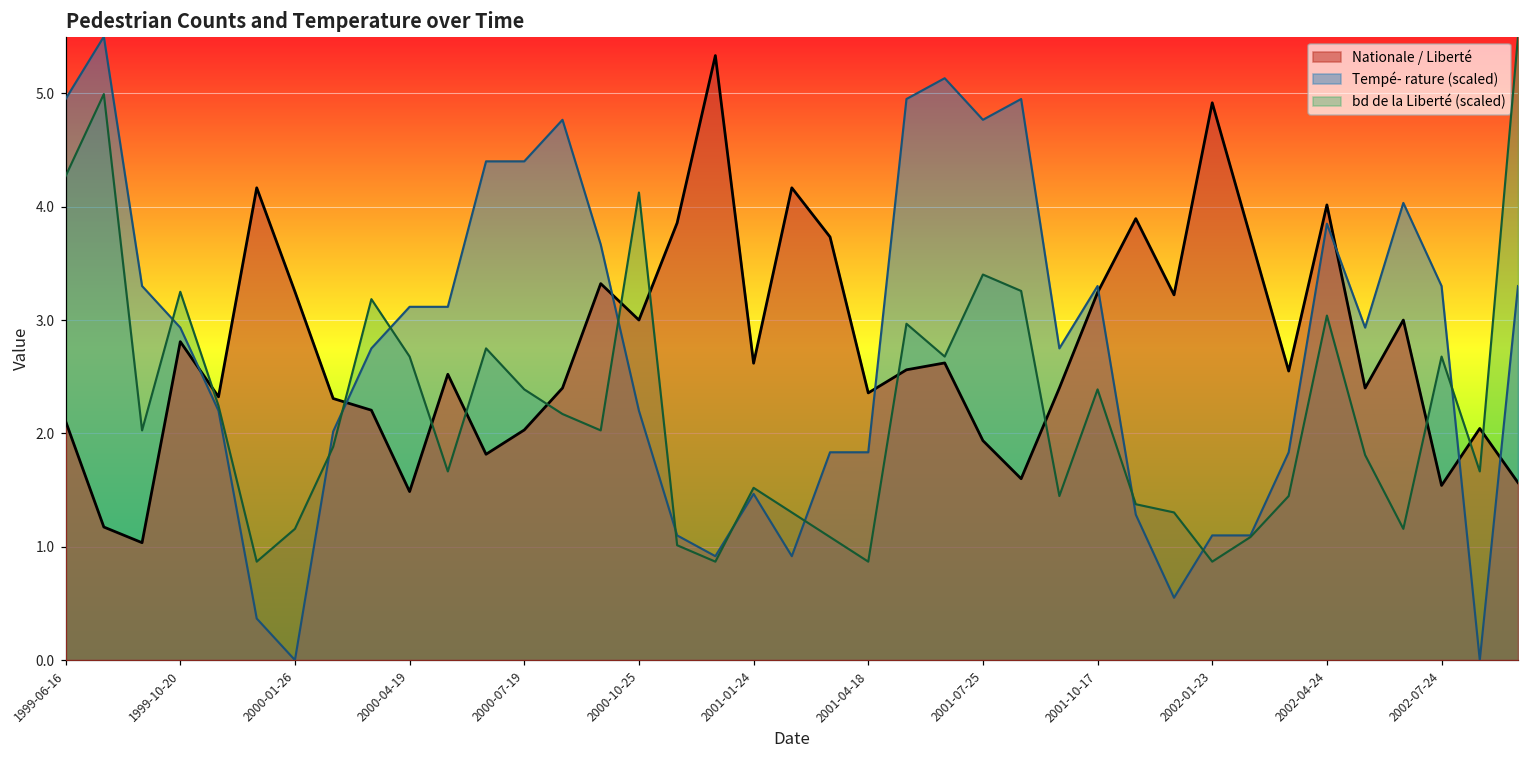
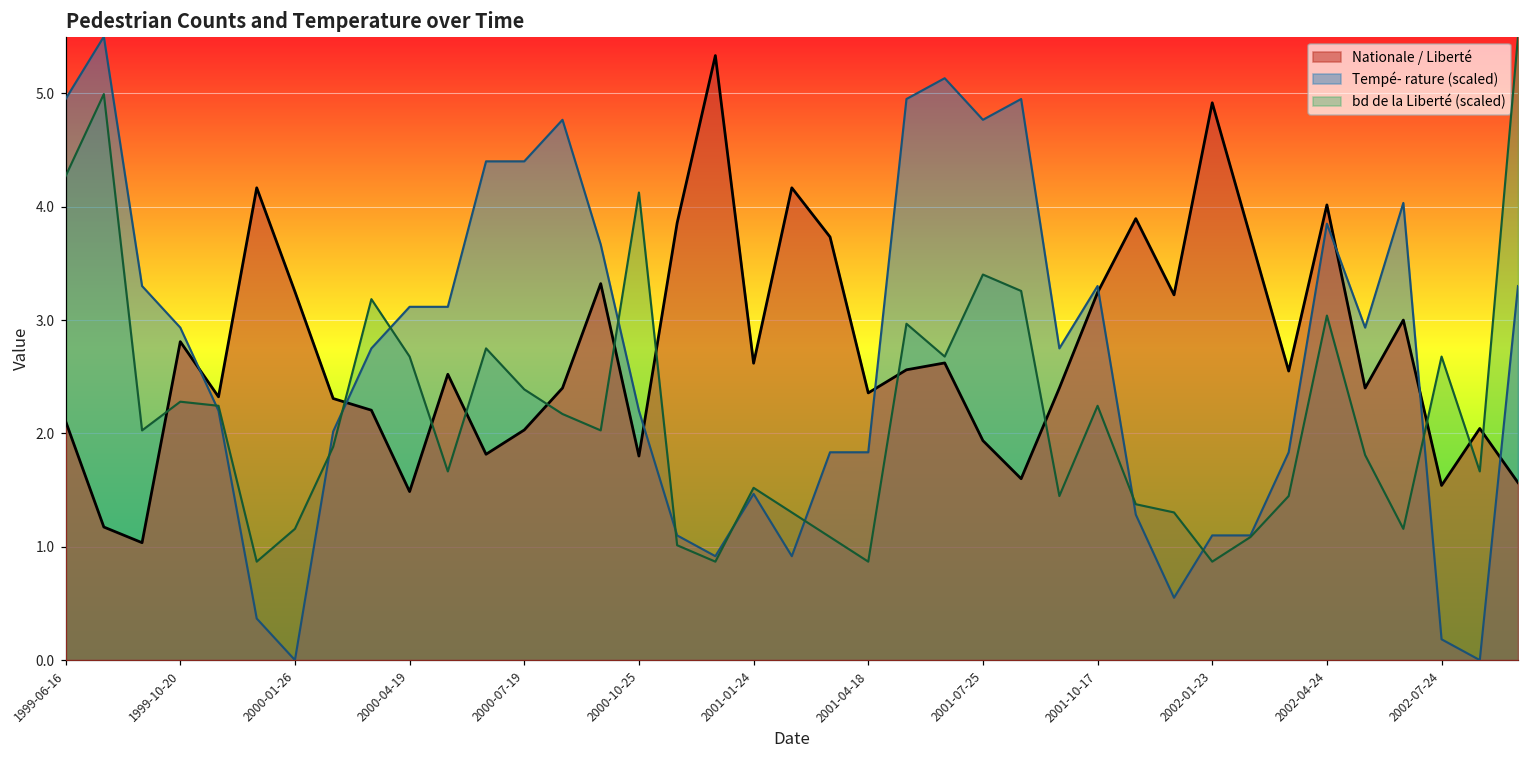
  {
    "Nationale / Liberté": {
      "1999-06-16": 2.1,
      "1999-10-20": 2.8,
      "2000-01-26": 3.25,
      "2000-04-19": 1.5,
      "2000-07-19": 2.03,
-     "2000-10-25": 3.0,
+     "2000-10-25": 1.8,
      "2001-01-24": 2.6,
      "2001-04-18": 2.36,
      "2001-07-25": 1.94,
      "2001-10-17": 3.24,
      "2002-01-23": 4.9,
      "2002-04-24": 4.0,
      "2002-07-24": 1.54
    },
    "Tempé- rature (scaled)": {
      "1999-06-16": 4.95,
      "1999-10-20": 2.93,
      "2000-01-26": 0.00,
      "2000-04-19": 3.12,
      "2000-07-19": 4.40,
      "2000-10-25": 2.20,
      "2001-01-24": 1.47,
      "2001-04-18": 1.83,
      "2001-07-25": 4.77,
      "2001-10-17": 3.30,
      "2002-01-23": 1.10,
      "2002-04-24": 3.85,
-     "2002-07-24": 3.30
+     "2002-07-24": 0.18
    },
    "bd de la Liberté (scaled)": {
      "1999-06-16": 4.27,
-     "1999-10-20": 3.25,
+     "1999-10-20": 2.28,
      "2000-01-26": 1.16,
      "2000-04-19": 2.68,
      "2000-07-19": 2.39,
      "2000-10-25": 4.13,
      "2001-01-24": 1.52,
      "2001-04-18": 0.87,
      "2001-07-25": 3.40,
-     "2001-10-17": 2.39,
+     "2001-10-17": 2.24,
      "2002-01-23": 0.87,
      "2002-04-24": 3.04,
      "2002-07-24": 2.68
    }
  }
